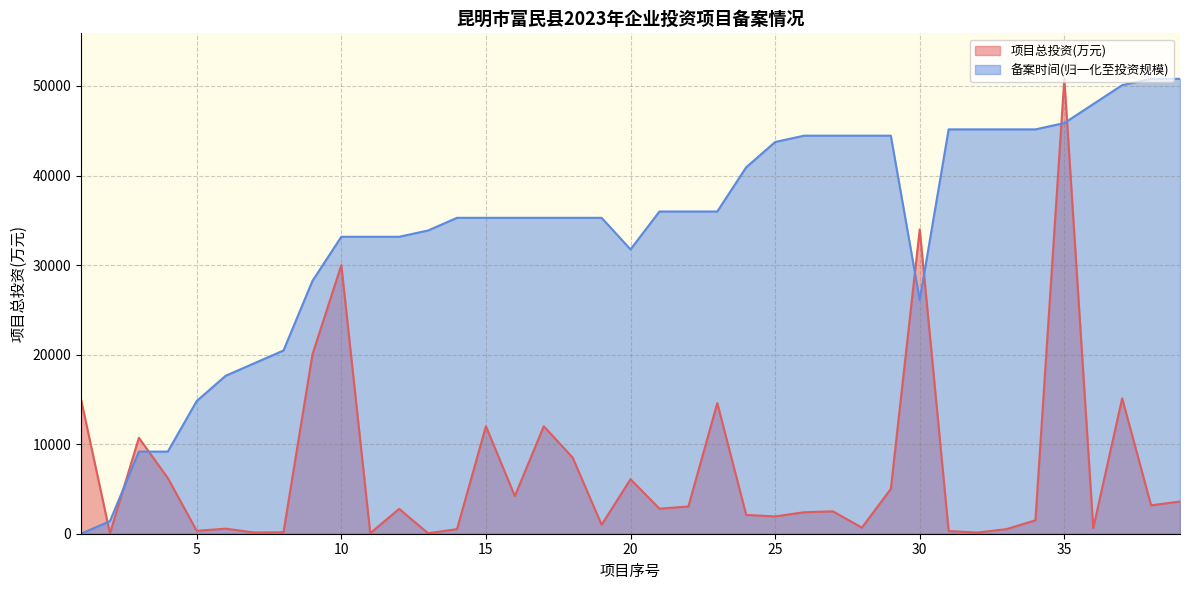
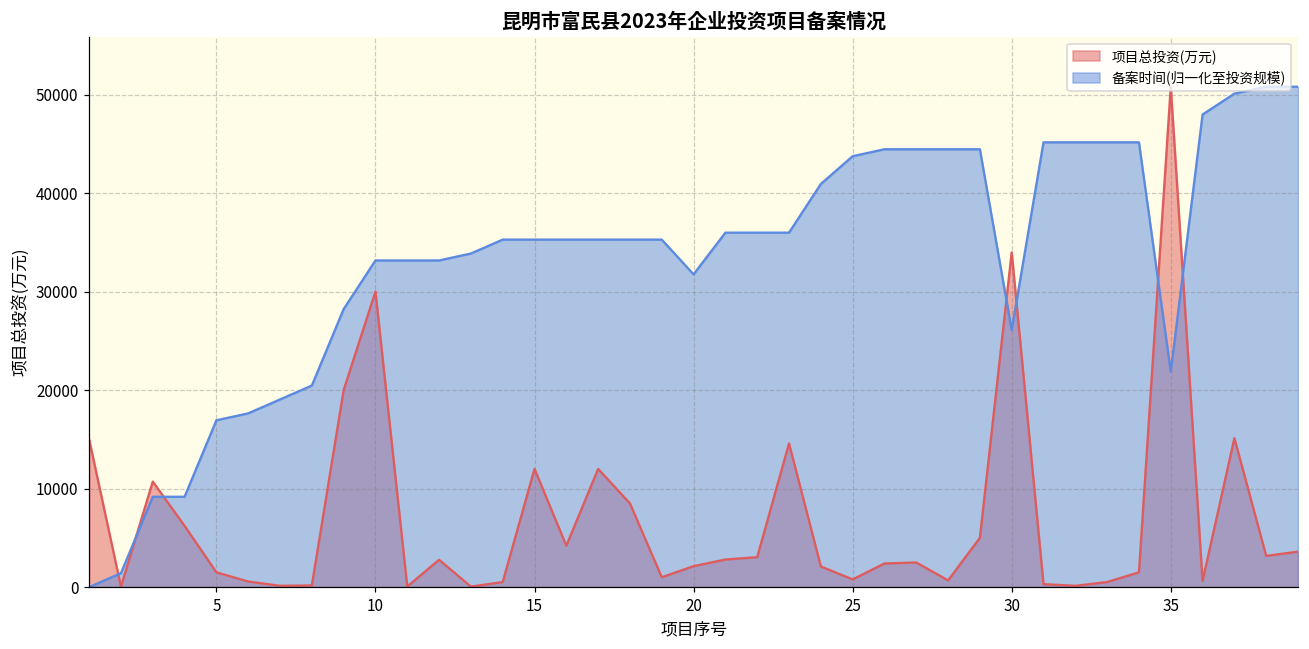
  {
    "项目总投资(万元)": {
-     "5": 0,
+     "5": 2000,
      "10": 30000,
      "15": 12000,
-     "20": 6000,
-     "25": 2000,
+     "20": 2000,
+     "25": 1000,
      "30": 34000
    },
    "备案时间(归一化至投资规模)": {
-     "5": 15000,
+     "5": 17000,
      "10": 33000,
      "15": 35000,
      "20": 32000,
      "25": 44000,
      "30": 26000,
-     "35": 46000
+     "35": 22000
    }
  }
